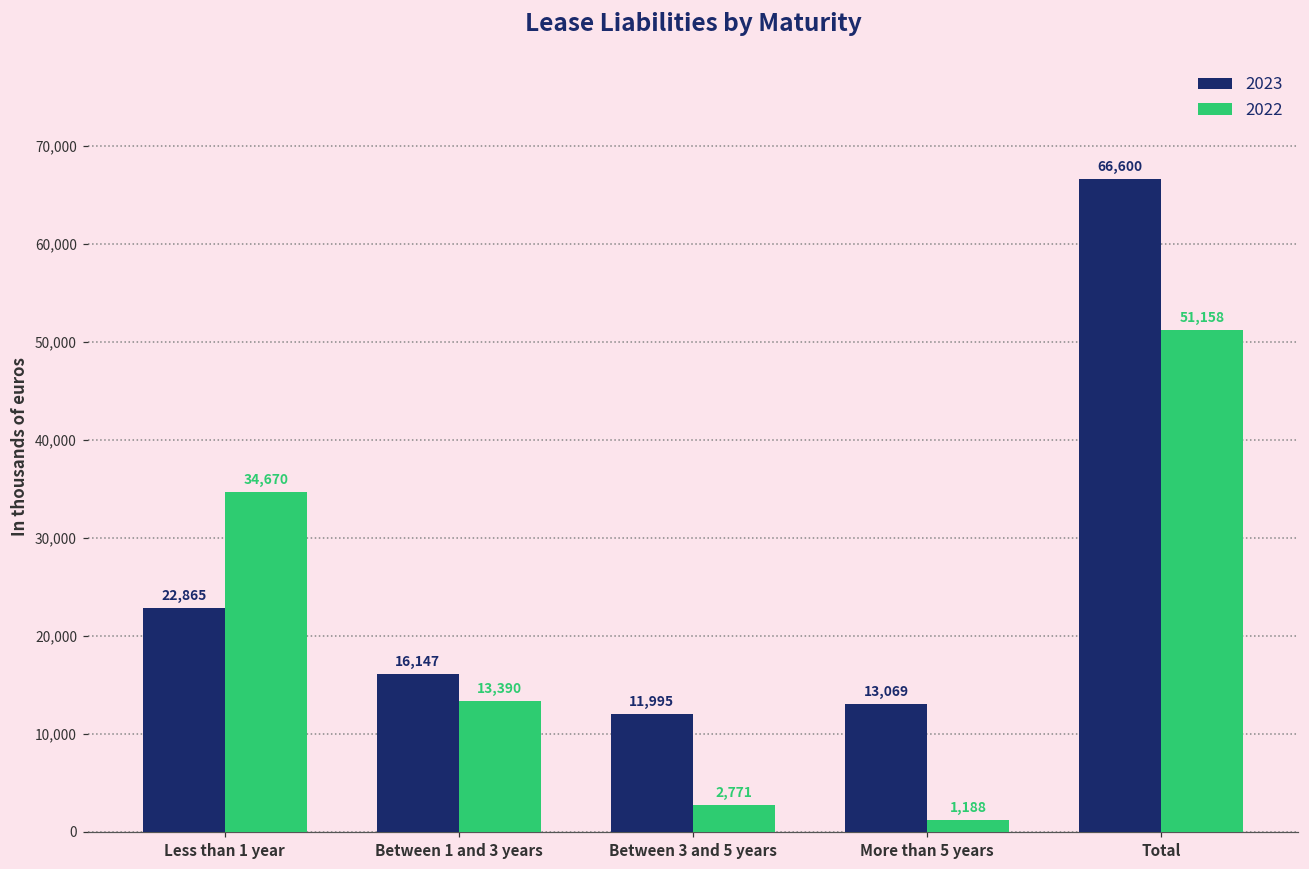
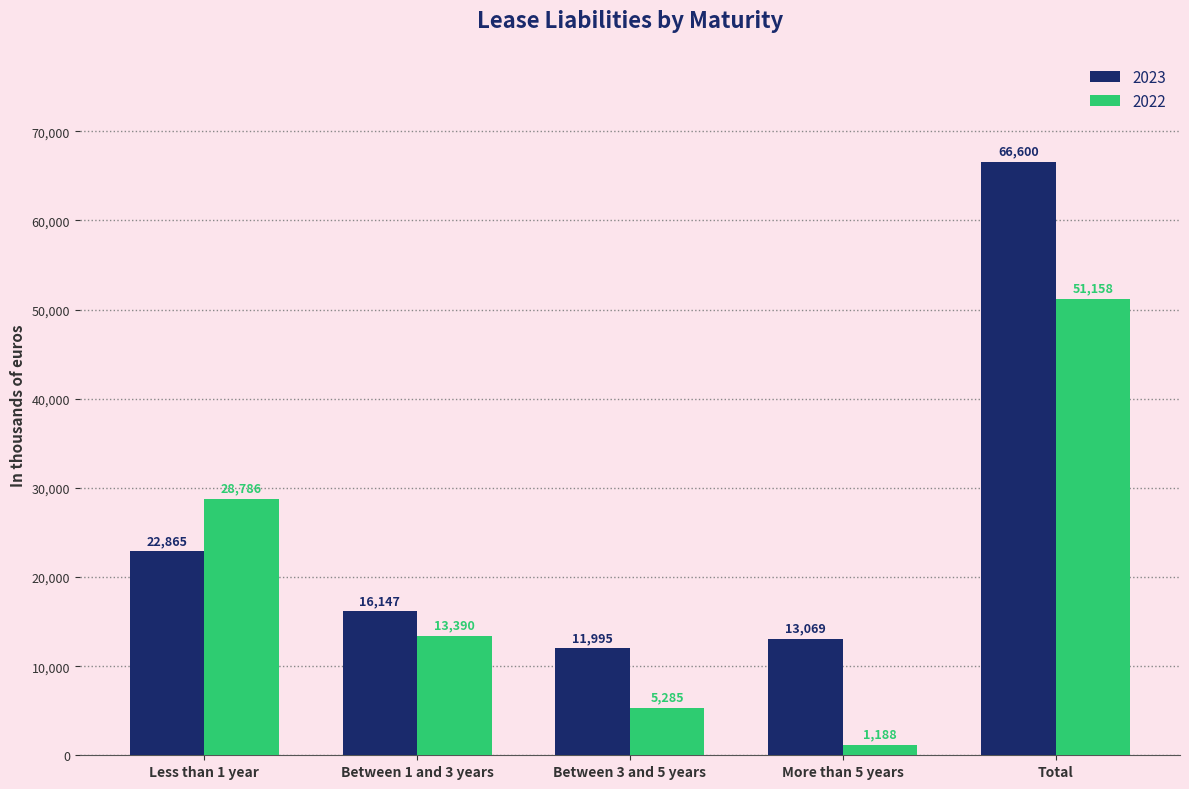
  {
    "2023": {
      "Less than 1 year": "22,865",
      "Between 1 and 3 years": "16,147",
      "Between 3 and 5 years": "11,995",
      "More than 5 years": "13,069",
      "Total": "66,600"
    },
    "2022": {
-     "Less than 1 year": "34,670",
+     "Less than 1 year": "28,786",
      "Between 1 and 3 years": "13,390",
-     "Between 3 and 5 years": "2,771",
+     "Between 3 and 5 years": "5,285",
      "More than 5 years": "1,188",
      "Total": "51,158"
    }
  }
